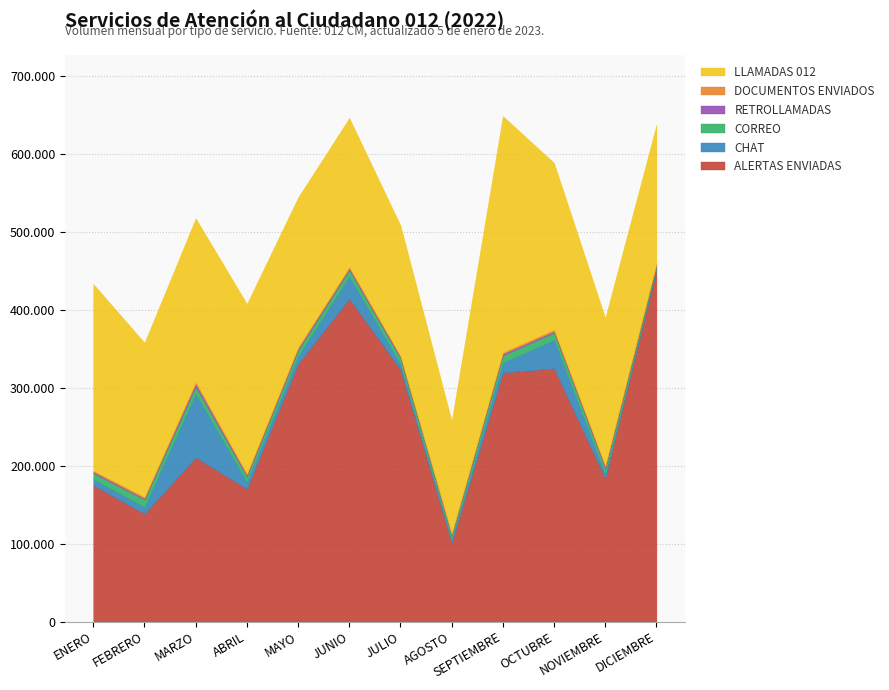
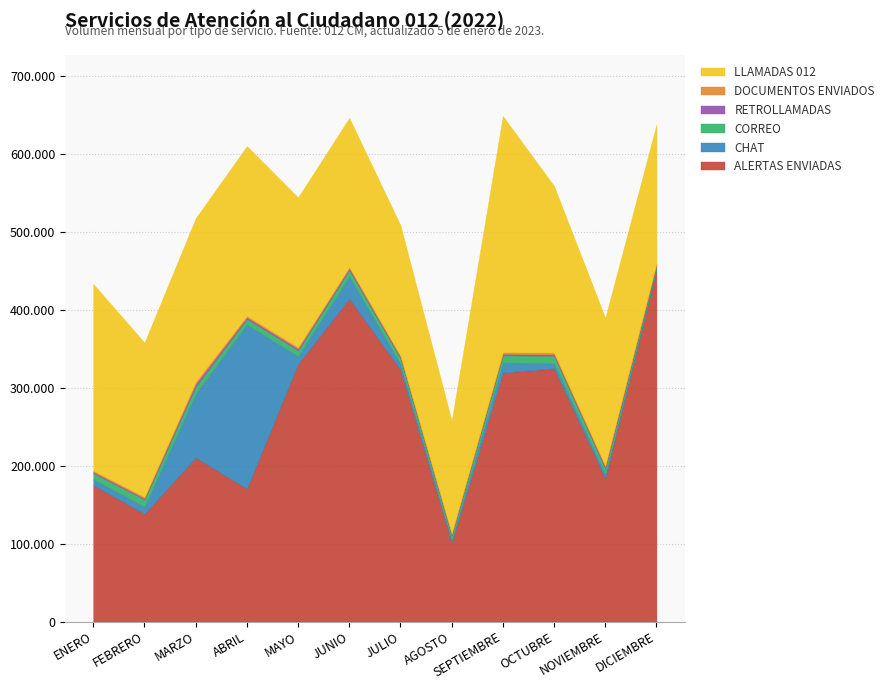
  {
    "ALERTAS ENVIADAS": {
      "ENERO": 180,
      "FEBRERO": 140,
      "MARZO": 210,
      "ABRIL": 170,
      "MAYO": 330,
      "JUNIO": 410,
      "JULIO": 320,
      "AGOSTO": 100,
      "SEPTIEMBRE": 320,
      "OCTUBRE": 330,
      "NOVIEMBRE": 180
    },
    "CHAT": {
      "ENERO": 10,
      "FEBRERO": 10,
      "MARZO": 80,
-     "ABRIL": 10,
+     "ABRIL": 210,
      "MAYO": 10,
      "JUNIO": 30,
      "JULIO": 10,
      "AGOSTO": 0,
      "SEPTIEMBRE": 10,
-     "OCTUBRE": 40,
+     "OCTUBRE": 10,
      "NOVIEMBRE": 10
    },
    "CORREO": {
      "MARZO": 10
    },
    "LLAMADAS 012": {
      "ENERO": 240,
      "FEBRERO": 200,
      "MARZO": 210,
      "ABRIL": 220,
      "MAYO": 190,
      "JUNIO": 190,
      "JULIO": 170,
      "AGOSTO": 140,
      "SEPTIEMBRE": 300,
      "OCTUBRE": 210,
      "NOVIEMBRE": 190,
      "DICIEMBRE": 180
    }
  }
